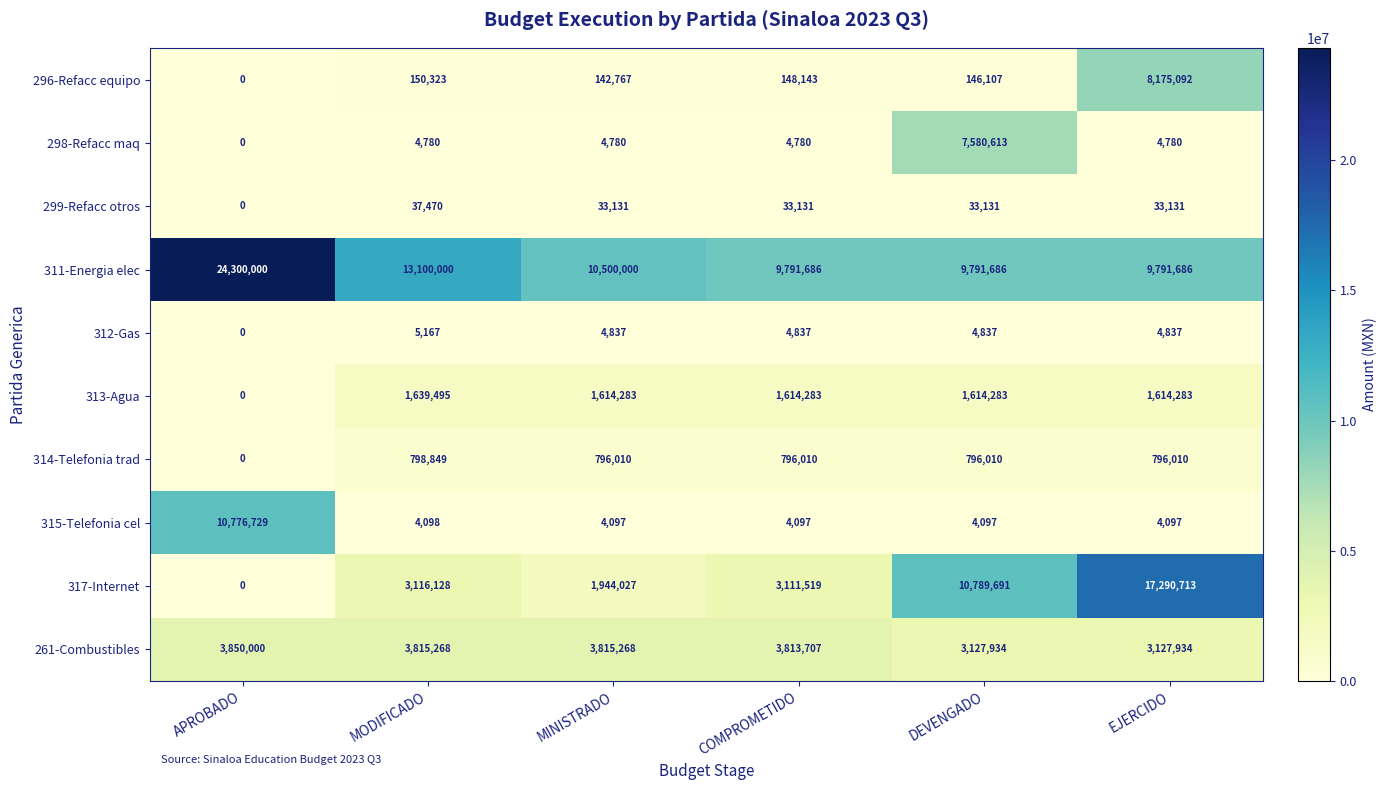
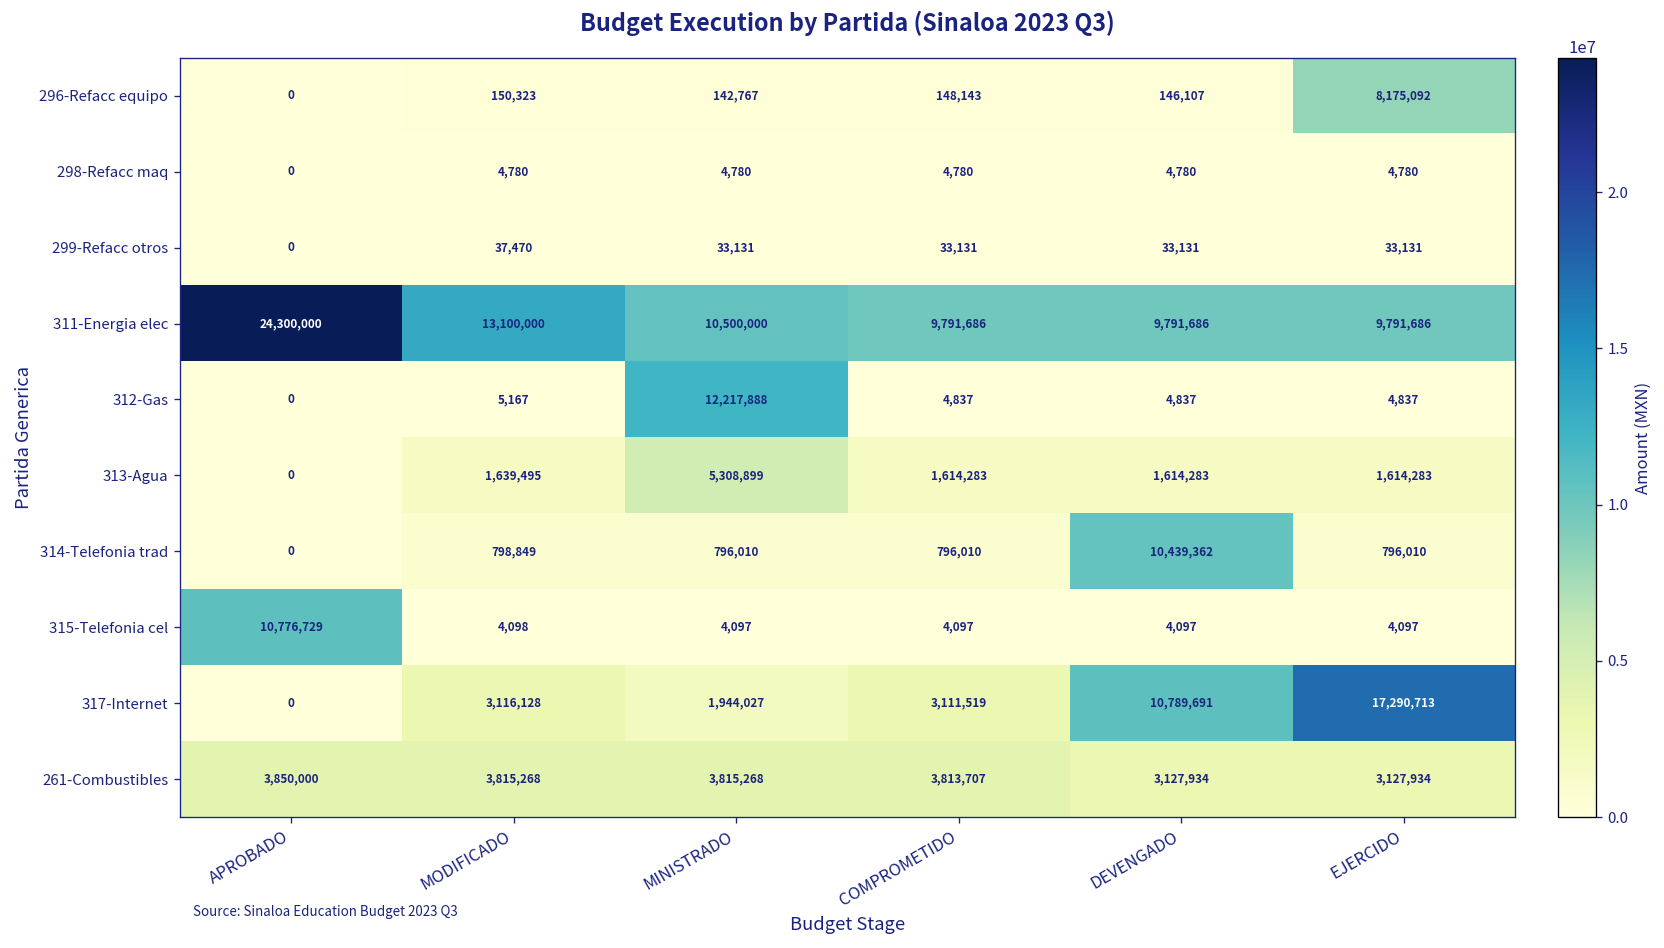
  {
    "296-Refacc equipo": {
      "APROBADO": "0",
      "MODIFICADO": "150,323",
      "MINISTRADO": "142,767",
      "COMPROMETIDO": "148,143",
      "DEVENGADO": "146,107",
      "EJERCIDO": "8,175,092"
    },
    "298-Refacc maq": {
      "APROBADO": "0",
      "MODIFICADO": "4,780",
      "MINISTRADO": "4,780",
      "COMPROMETIDO": "4,780",
-     "DEVENGADO": "7,580,613",
+     "DEVENGADO": "4,780",
      "EJERCIDO": "4,780"
    },
    "299-Refacc otros": {
      "APROBADO": "0",
      "MODIFICADO": "37,470",
      "MINISTRADO": "33,131",
      "COMPROMETIDO": "33,131",
      "DEVENGADO": "33,131",
      "EJERCIDO": "33,131"
    },
    "311-Energia elec": {
      "APROBADO": "24,300,000",
      "MODIFICADO": "13,100,000",
      "MINISTRADO": "10,500,000",
      "COMPROMETIDO": "9,791,686",
      "DEVENGADO": "9,791,686",
      "EJERCIDO": "9,791,686"
    },
    "312-Gas": {
      "APROBADO": "0",
      "MODIFICADO": "5,167",
-     "MINISTRADO": "4,837",
+     "MINISTRADO": "12,217,888",
      "COMPROMETIDO": "4,837",
      "DEVENGADO": "4,837",
      "EJERCIDO": "4,837"
    },
    "313-Agua": {
      "APROBADO": "0",
      "MODIFICADO": "1,639,495",
-     "MINISTRADO": "1,614,283",
+     "MINISTRADO": "5,308,899",
      "COMPROMETIDO": "1,614,283",
      "DEVENGADO": "1,614,283",
      "EJERCIDO": "1,614,283"
    },
    "314-Telefonia trad": {
      "APROBADO": "0",
      "MODIFICADO": "798,849",
      "MINISTRADO": "796,010",
      "COMPROMETIDO": "796,010",
-     "DEVENGADO": "796,010",
+     "DEVENGADO": "10,439,362",
      "EJERCIDO": "796,010"
    },
    "315-Telefonia cel": {
      "APROBADO": "10,776,729",
      "MODIFICADO": "4,098",
      "MINISTRADO": "4,097",
      "COMPROMETIDO": "4,097",
      "DEVENGADO": "4,097",
      "EJERCIDO": "4,097"
    },
    "317-Internet": {
      "APROBADO": "0",
      "MODIFICADO": "3,116,128",
      "MINISTRADO": "1,944,027",
      "COMPROMETIDO": "3,111,519",
      "DEVENGADO": "10,789,691",
      "EJERCIDO": "17,290,713"
    },
    "261-Combustibles": {
      "APROBADO": "3,850,000",
      "MODIFICADO": "3,815,268",
      "MINISTRADO": "3,815,268",
      "COMPROMETIDO": "3,813,707",
      "DEVENGADO": "3,127,934",
      "EJERCIDO": "3,127,934"
    }
  }
